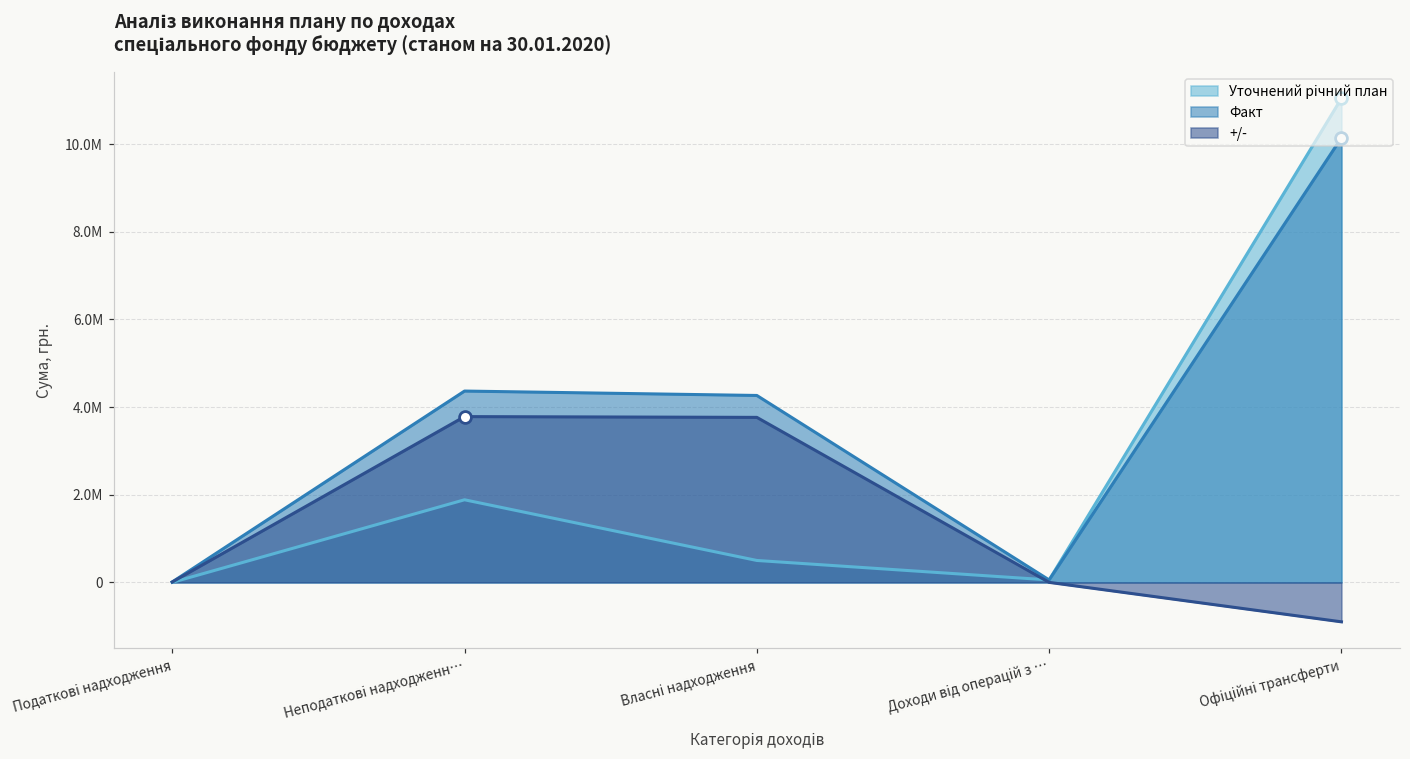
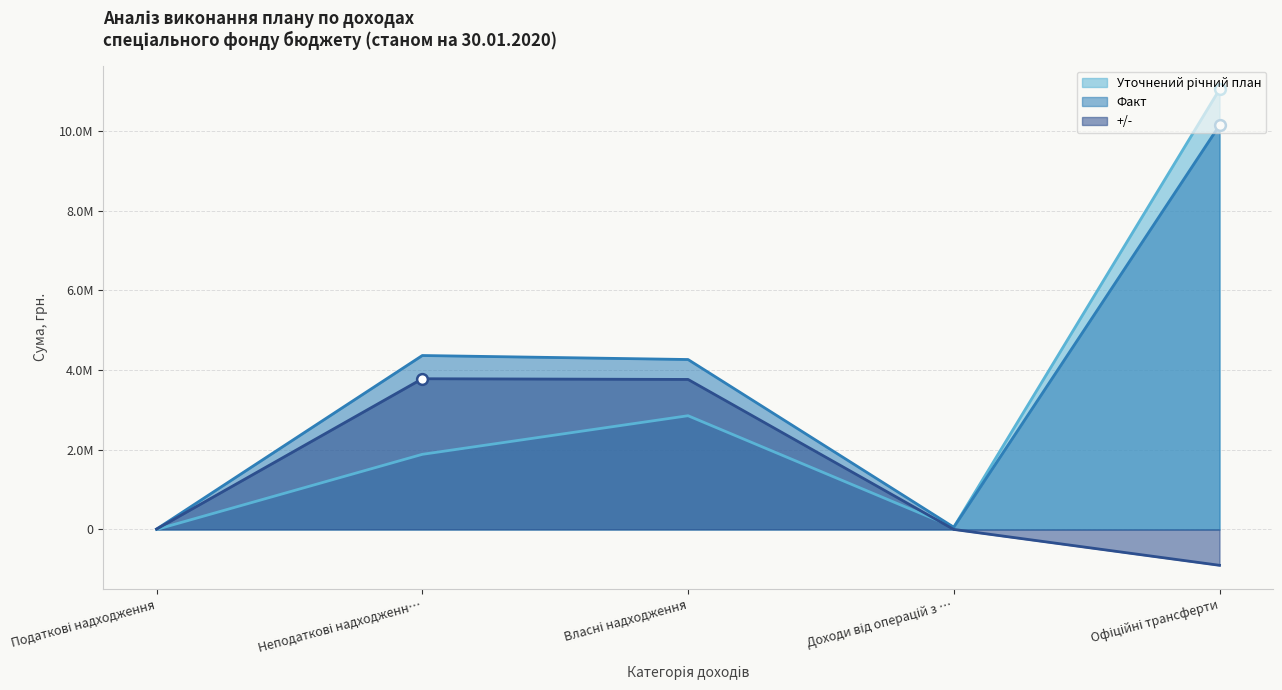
  {
    "Уточнений річний план": {
      "Неподаткові надходженн…": 1900000,
-     "Власні надходження": 500000
+     "Власні надходження": 2900000
    }
  }
